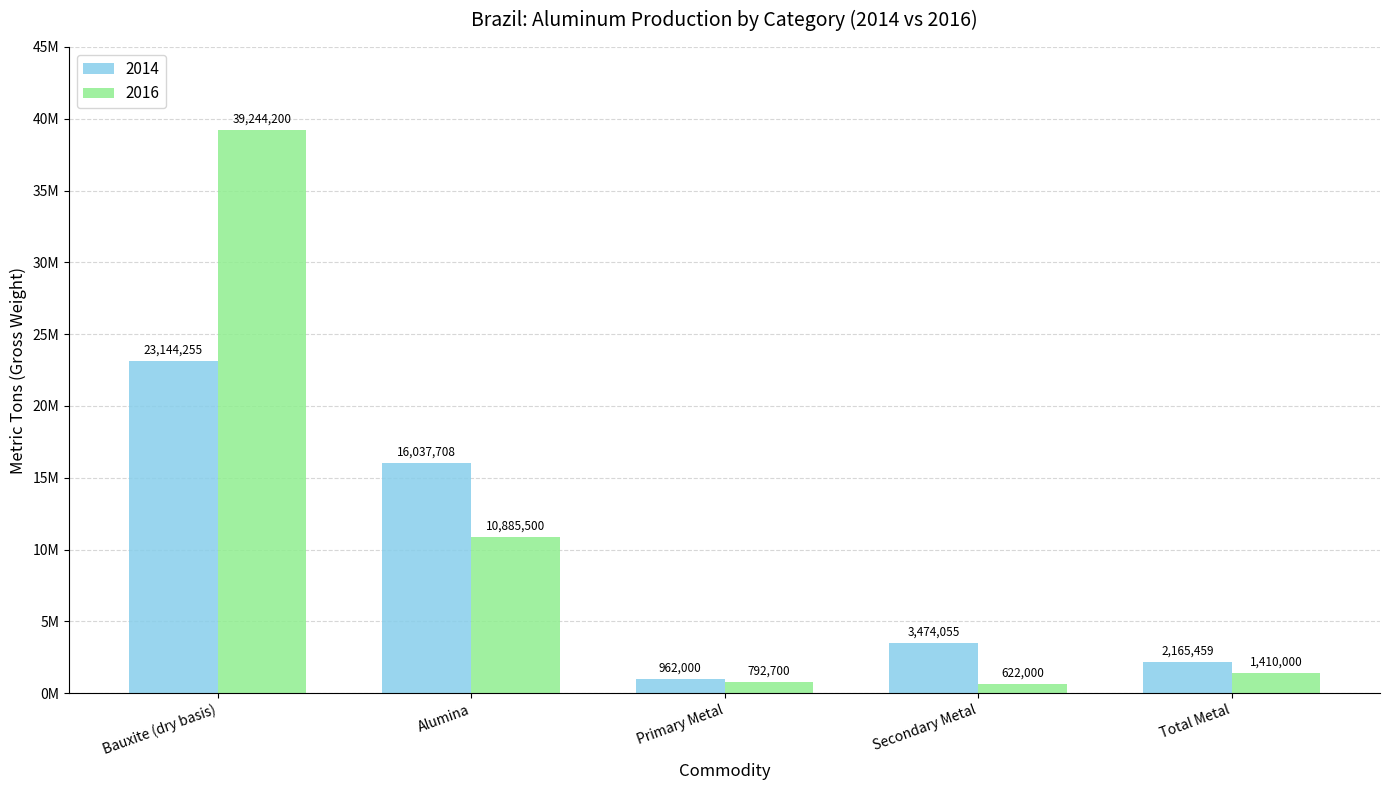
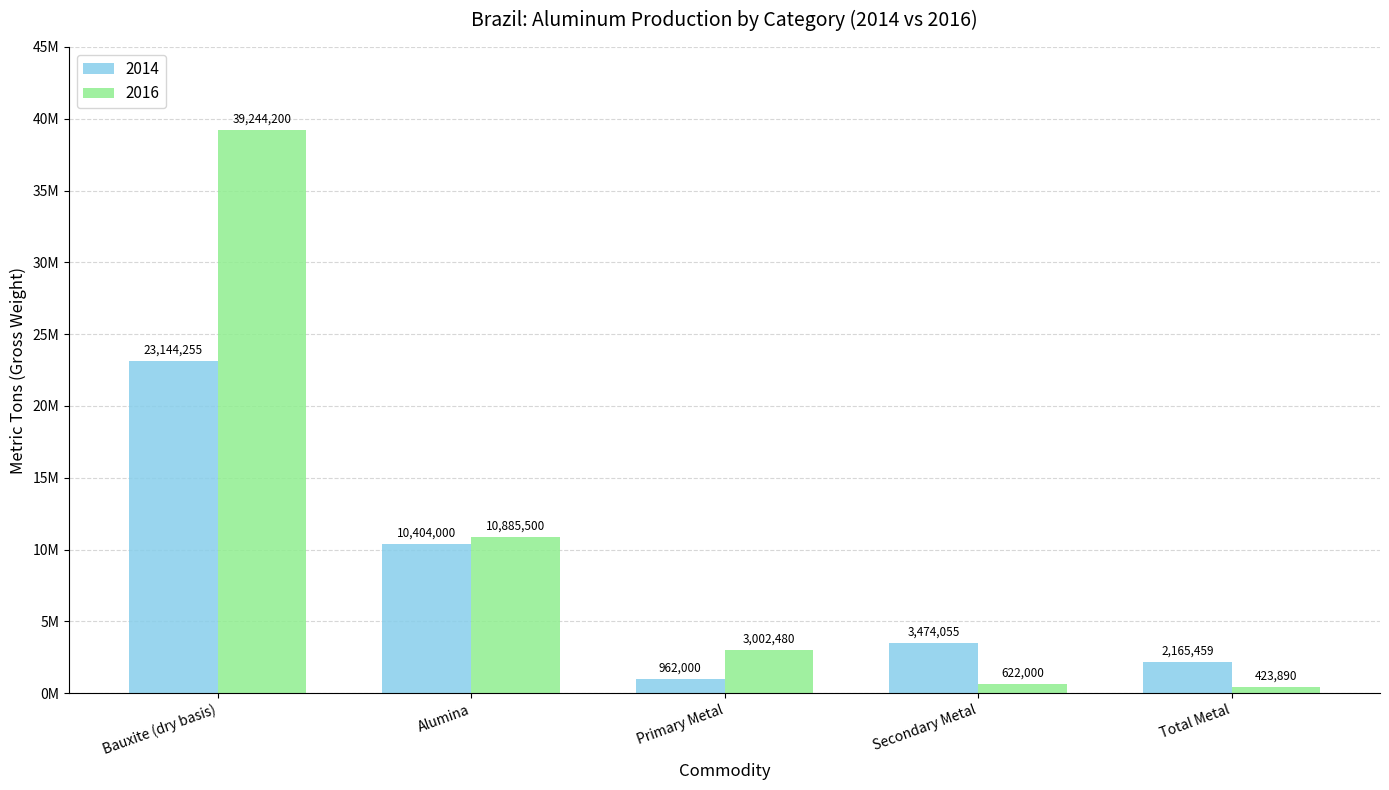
  {
    "2014": {
      "Bauxite (dry basis)": "23,144,255",
-     "Alumina": "16,037,708",
+     "Alumina": "10,404,000",
      "Primary Metal": "962,000",
      "Secondary Metal": "3,474,055",
      "Total Metal": "2,165,459"
    },
    "2016": {
      "Bauxite (dry basis)": "39,244,200",
      "Alumina": "10,885,500",
-     "Primary Metal": "792,700",
+     "Primary Metal": "3,002,480",
      "Secondary Metal": "622,000",
-     "Total Metal": "1,410,000"
+     "Total Metal": "423,890"
    }
  }
